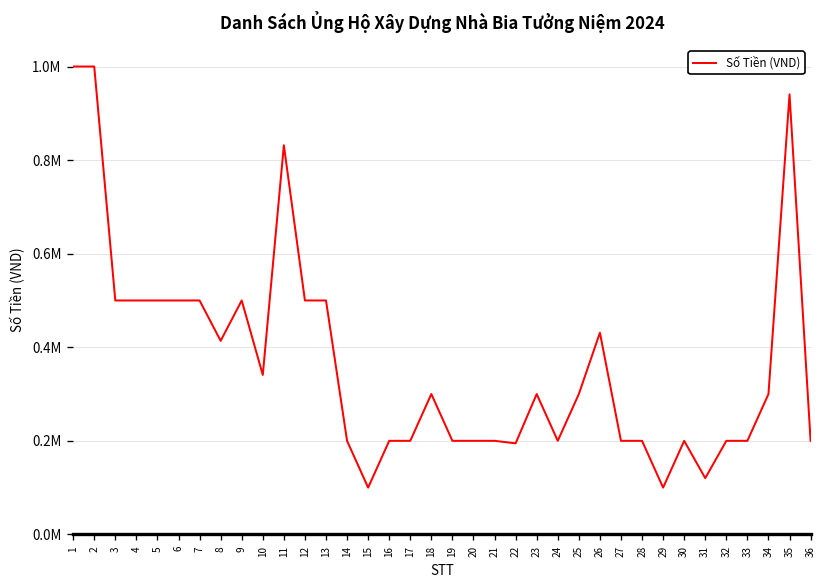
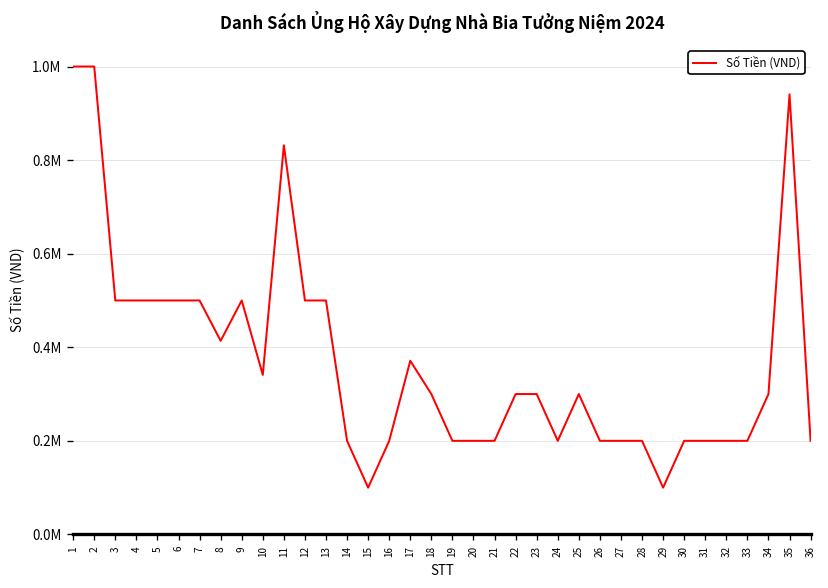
  {
    "1": 1000000,
    "2": 1000000,
    "3": 500000,
    "4": 500000,
    "5": 500000,
    "6": 500000,
    "7": 500000,
    "8": 410000,
    "9": 500000,
    "10": 340000,
    "11": 830000,
    "12": 500000,
    "13": 500000,
    "14": 200000,
    "15": 100000,
    "16": 200000,
-   "17": 200000,
+   "17": 370000,
    "18": 300000,
    "19": 200000,
    "20": 200000,
    "21": 200000,
-   "22": 190000,
+   "22": 300000,
    "23": 300000,
    "24": 200000,
    "25": 300000,
-   "26": 430000,
+   "26": 200000,
    "27": 200000,
    "28": 200000,
    "29": 100000,
    "30": 200000,
-   "31": 120000,
+   "31": 200000,
    "32": 200000,
    "33": 200000,
    "34": 300000,
    "35": 940000,
    "36": 200000
  }
